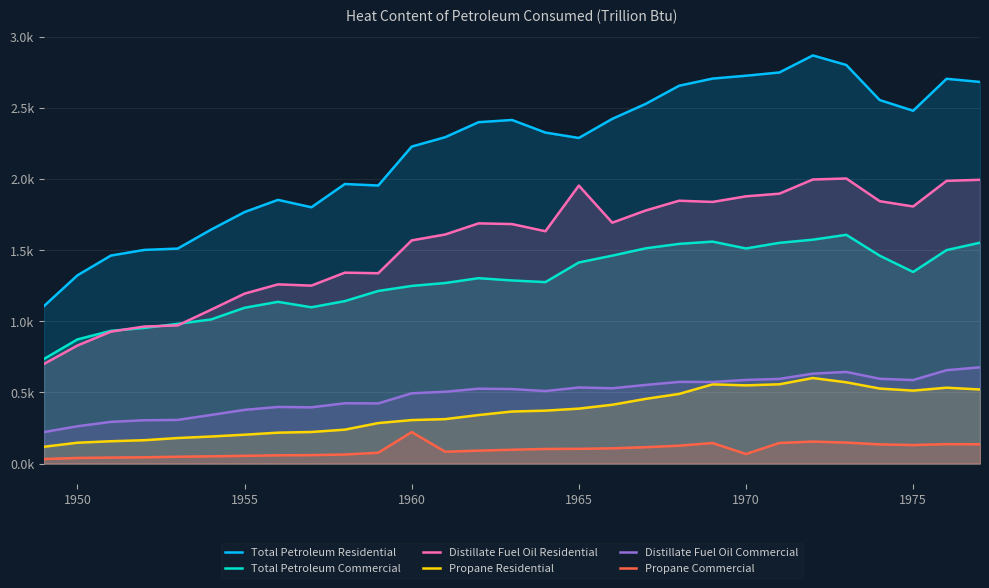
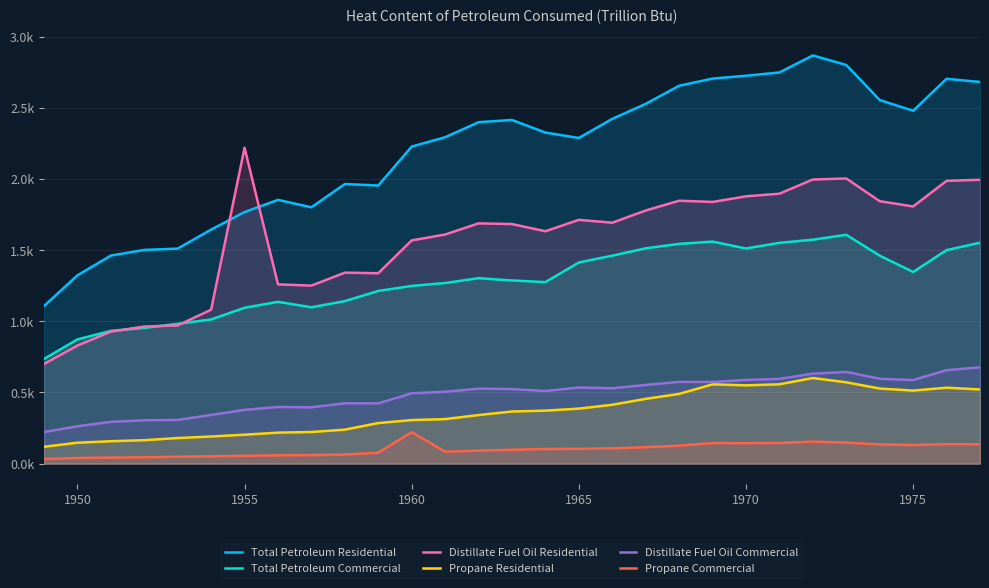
  {
    "Total Petroleum Residential": {
      "1950": 1320,
      "1955": 1770,
      "1960": 2230,
      "1965": 2290,
      "1970": 2730,
      "1975": 2480
    },
    "Total Petroleum Commercial": {
      "1950": 870,
      "1955": 1090,
      "1960": 1250,
      "1965": 1410,
      "1970": 1510,
      "1975": 1350
    },
    "Distillate Fuel Oil Residential": {
      "1950": 830,
-     "1955": 1190,
+     "1955": 2220,
      "1960": 1570,
-     "1965": 1950,
+     "1965": 1710,
      "1970": 1880,
      "1975": 1810
    },
    "Propane Residential": {
      "1950": 150,
      "1955": 200,
      "1960": 310,
      "1965": 390,
      "1970": 550,
      "1975": 510
    },
    "Distillate Fuel Oil Commercial": {
      "1950": 260,
      "1955": 380,
      "1960": 490,
      "1965": 530,
      "1970": 590,
      "1975": 590
    },
    "Propane Commercial": {
      "1950": 40,
      "1955": 50,
      "1960": 220,
      "1965": 100,
-     "1970": 70,
+     "1970": 140,
      "1975": 130
    }
  }
